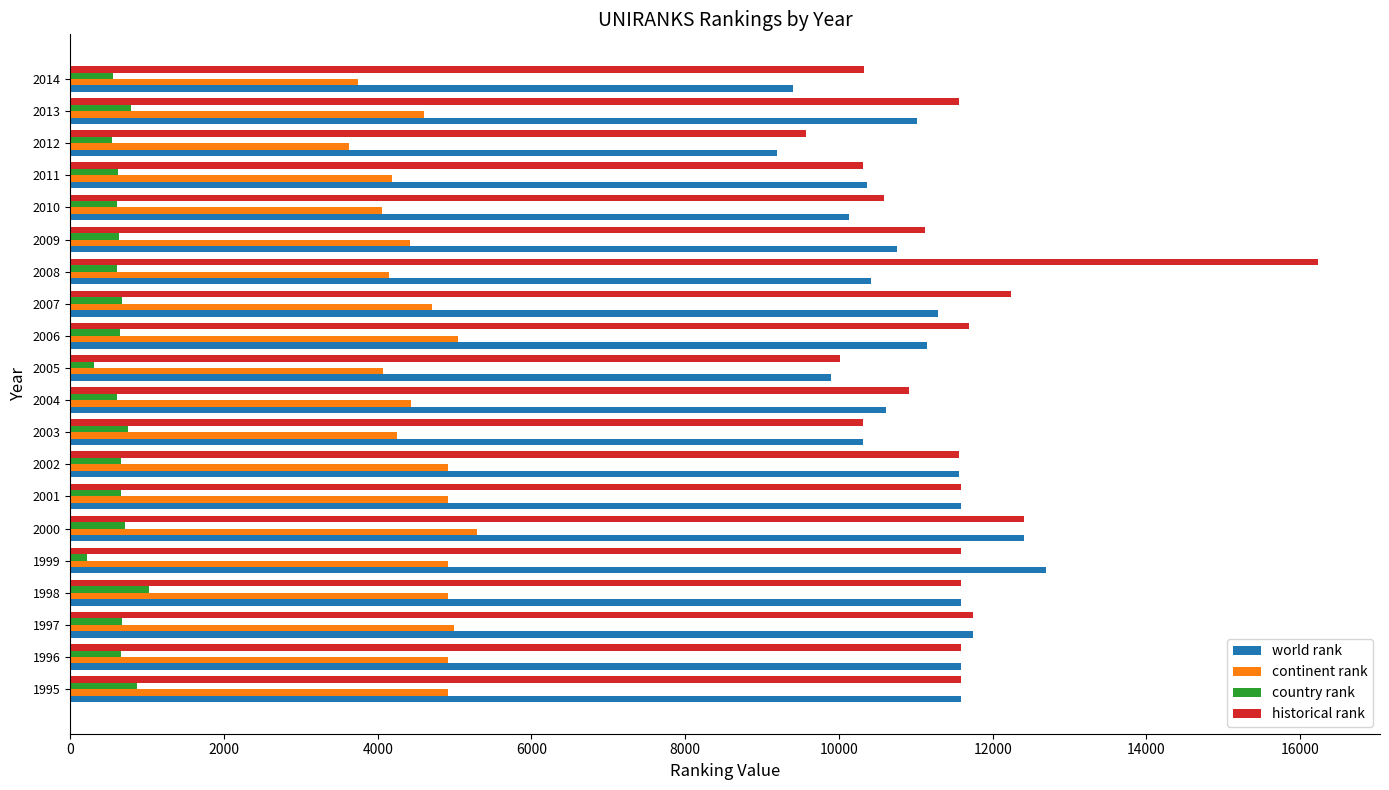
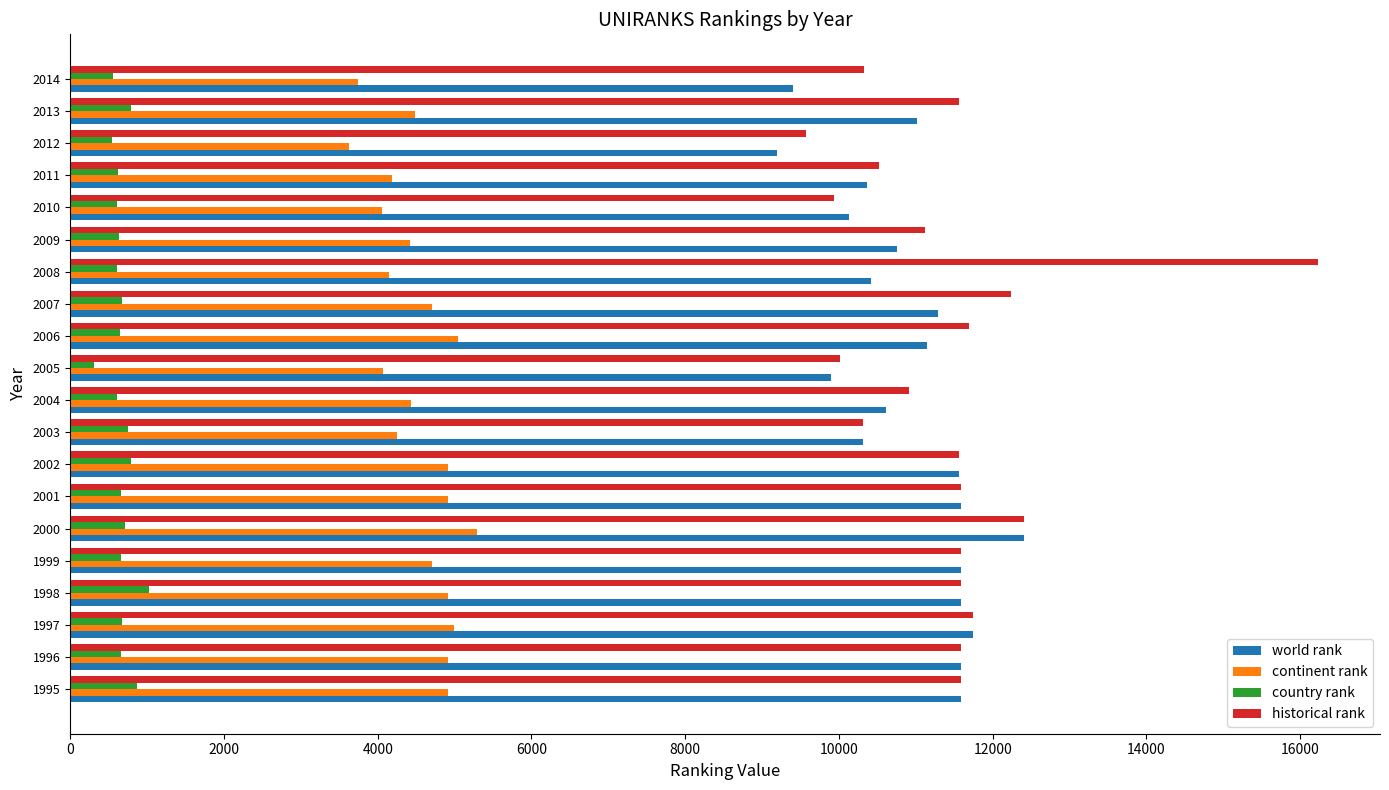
  {
    "world rank": {
      "2014": 9400,
      "2013": 11000,
      "2012": 9200,
      "2011": 10400,
      "2010": 10100,
      "2009": 10800,
      "2008": 10400,
      "2007": 11300,
      "2006": 11100,
      "2005": 9900,
      "2004": 10600,
      "2003": 10300,
      "2002": 11600,
      "2001": 11600,
      "2000": 12400,
-     "1999": 12700,
+     "1999": 11600,
      "1998": 11600,
      "1997": 11700,
      "1996": 11600,
      "1995": 11600
    },
    "continent rank": {
      "2014": 3700,
-     "2013": 4600,
+     "2013": 4500,
      "2012": 3600,
      "2011": 4200,
      "2010": 4100,
      "2009": 4400,
      "2008": 4100,
      "2007": 4700,
      "2006": 5000,
      "2005": 4100,
      "2004": 4400,
      "2003": 4200,
      "2002": 4900,
      "2001": 4900,
      "2000": 5300,
-     "1999": 4900,
+     "1999": 4700,
      "1998": 4900,
      "1997": 5000,
      "1996": 4900,
      "1995": 4900
    },
    "country rank": {
      "2014": 600,
      "2013": 800,
      "2012": 500,
      "2011": 600,
      "2010": 600,
      "2009": 600,
      "2008": 600,
      "2007": 700,
      "2006": 700,
      "2005": 300,
      "2004": 600,
      "2003": 700,
-     "2002": 700,
+     "2002": 800,
      "2001": 700,
      "2000": 700,
-     "1999": 200,
+     "1999": 700,
      "1998": 1000,
      "1997": 700,
      "1996": 700,
      "1995": 900
    },
    "historical rank": {
      "2014": 10300,
      "2013": 11600,
      "2012": 9600,
-     "2011": 10300,
-     "2010": 10600,
+     "2011": 10500,
+     "2010": 9900,
      "2009": 11100,
      "2008": 16200,
      "2007": 12200,
      "2006": 11700,
      "2005": 10000,
      "2004": 10900,
      "2003": 10300,
      "2002": 11600,
      "2001": 11600,
      "2000": 12400,
      "1999": 11600,
      "1998": 11600,
      "1997": 11700,
      "1996": 11600,
      "1995": 11600
    }
  }
